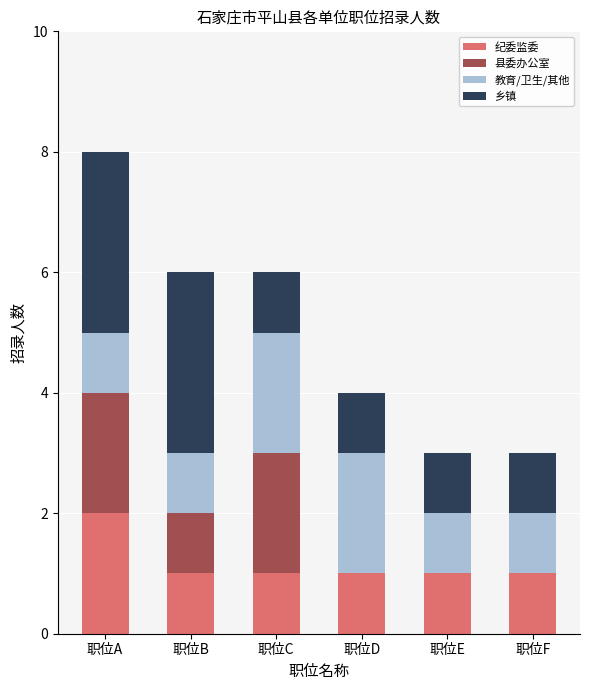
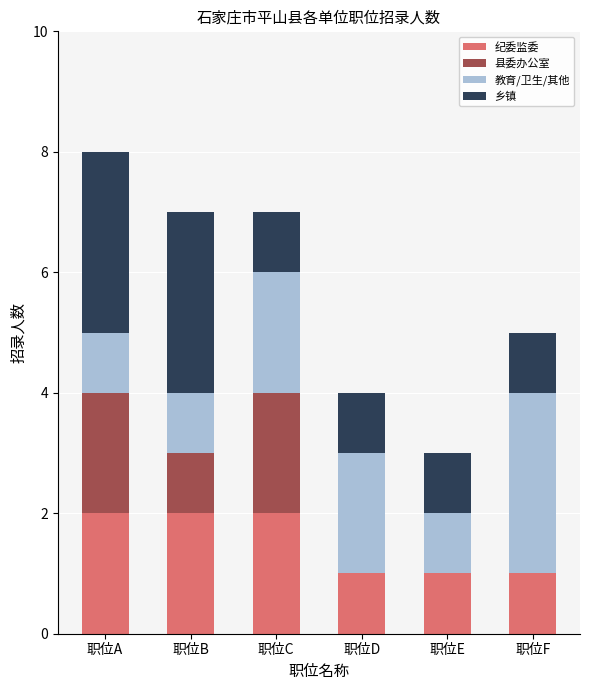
  {
    "纪委监委": {
      "职位A": 2,
-     "职位B": 1,
-     "职位C": 1,
+     "职位B": 2,
+     "职位C": 2,
      "职位D": 1,
      "职位E": 1,
      "职位F": 1
    },
    "县委办公室": {
      "职位A": 2,
      "职位B": 1,
      "职位C": 2,
      "职位D": 0,
      "职位E": 0,
      "职位F": 0
    },
    "教育/卫生/其他": {
      "职位A": 1,
      "职位B": 1,
      "职位C": 2,
      "职位D": 2,
      "职位E": 1,
-     "职位F": 1
+     "职位F": 3
    },
    "乡镇": {
      "职位A": 3,
      "职位B": 3,
      "职位C": 1,
      "职位D": 1,
      "职位E": 1,
      "职位F": 1
    }
  }
